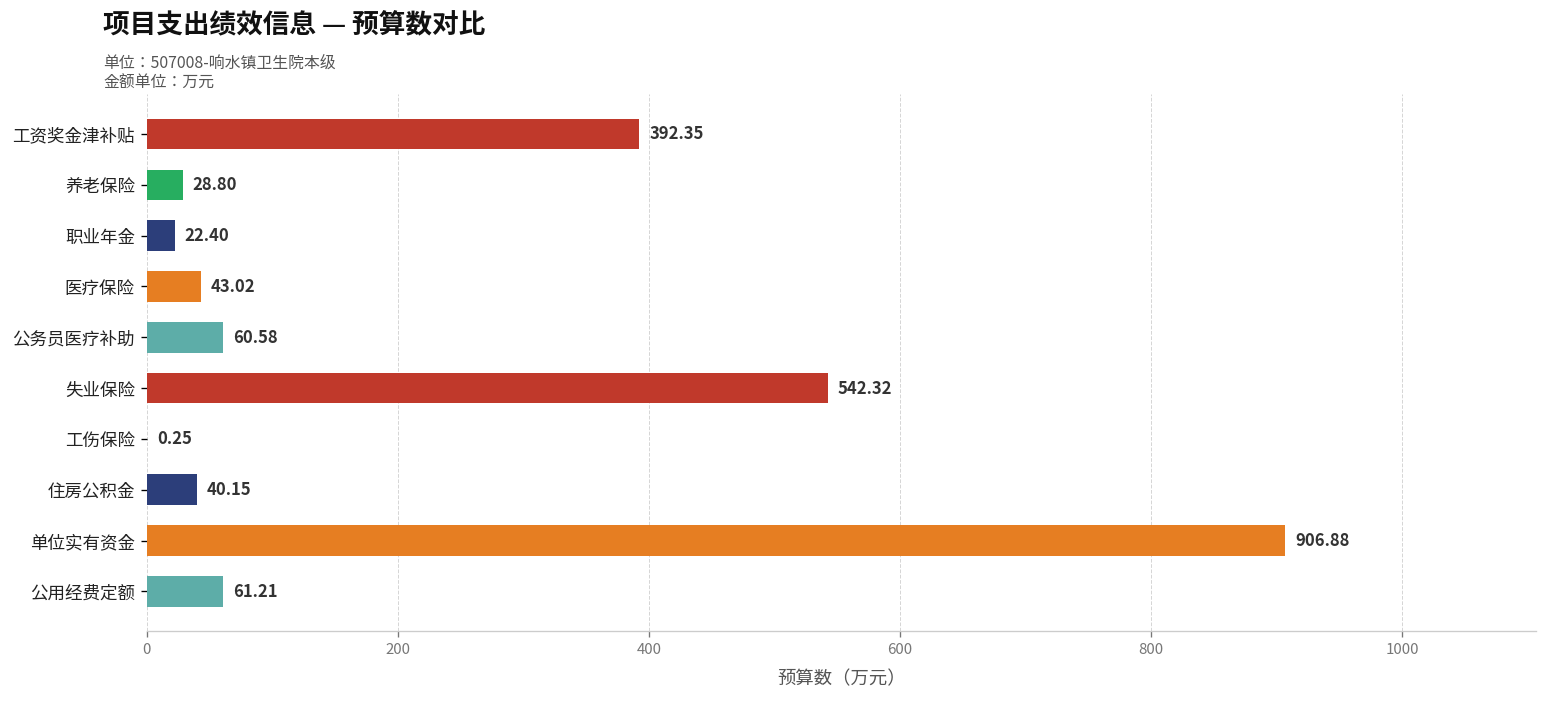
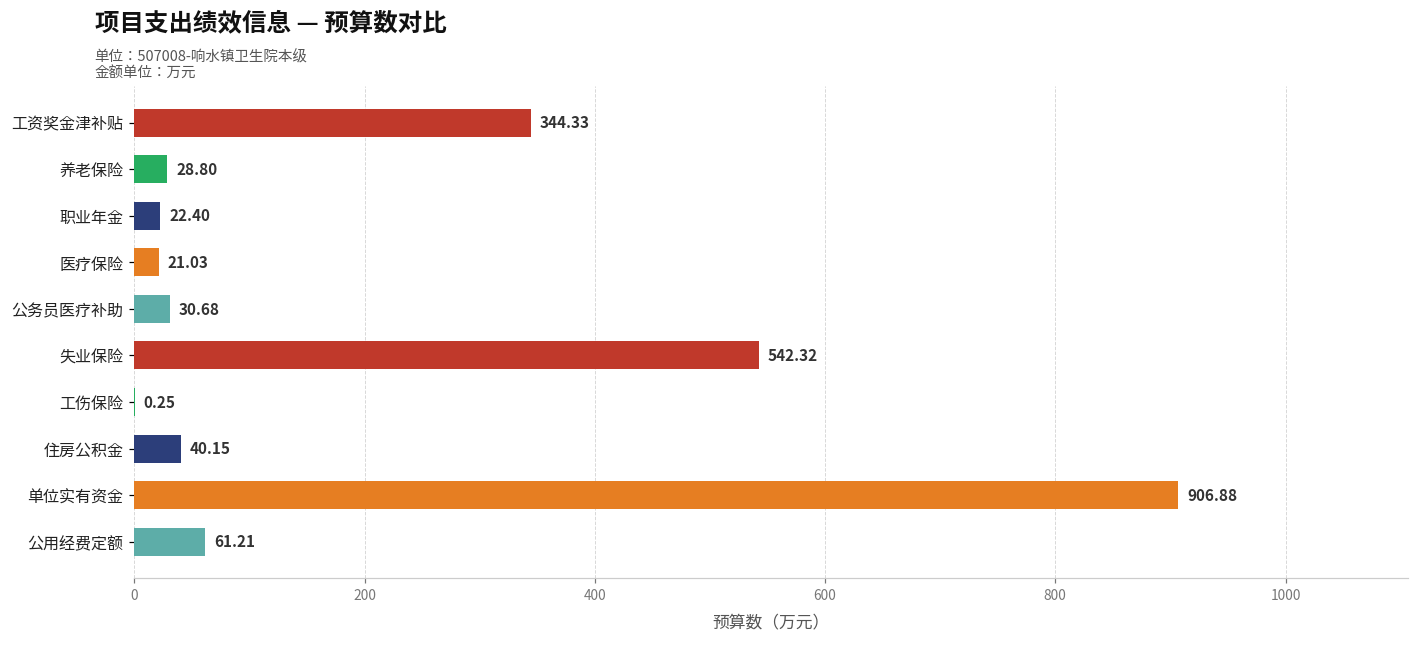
  {
-   "工资奖金津补贴": 392.35,
+   "工资奖金津补贴": 344.33,
    "养老保险": 28.80,
    "职业年金": 22.40,
-   "医疗保险": 43.02,
-   "公务员医疗补助": 60.58,
+   "医疗保险": 21.03,
+   "公务员医疗补助": 30.68,
    "失业保险": 542.32,
    "工伤保险": 0.25,
    "住房公积金": 40.15,
    "单位实有资金": 906.88,
    "公用经费定额": 61.21
  }
